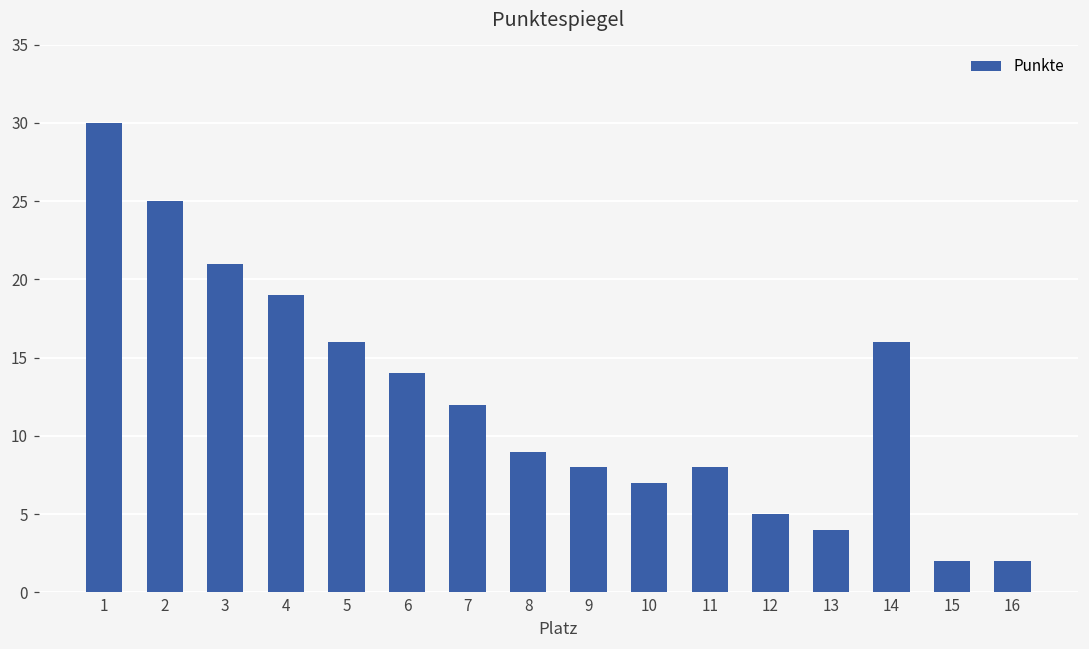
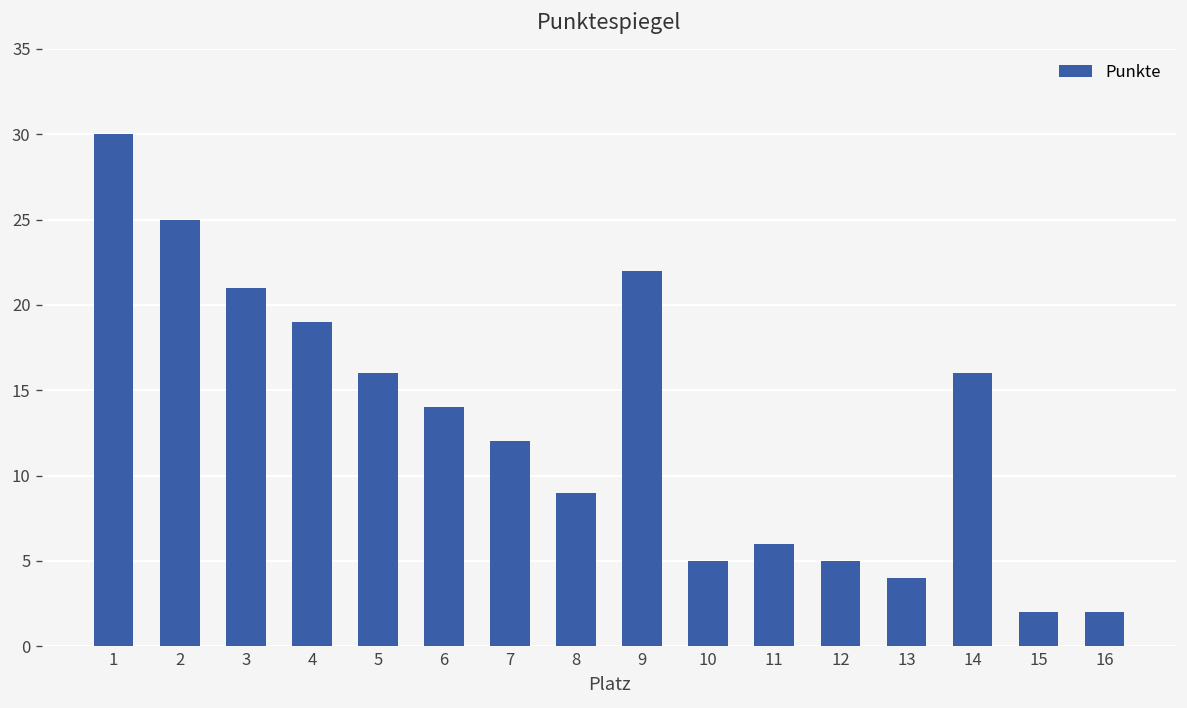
  {
    "1": 30,
    "2": 25,
    "3": 21,
    "4": 19,
    "5": 16,
    "6": 14,
    "7": 12,
    "8": 9,
-   "9": 8,
-   "10": 7,
-   "11": 8,
+   "9": 22,
+   "10": 5,
+   "11": 6,
    "12": 5,
    "13": 4,
    "14": 16,
    "15": 2,
    "16": 2
  }
